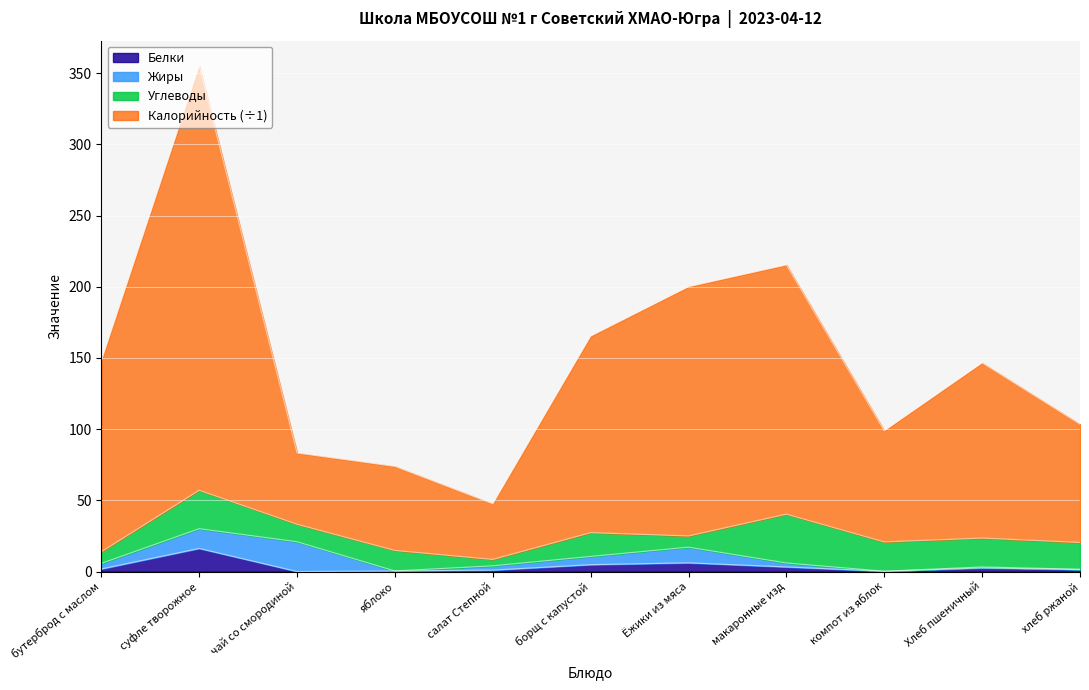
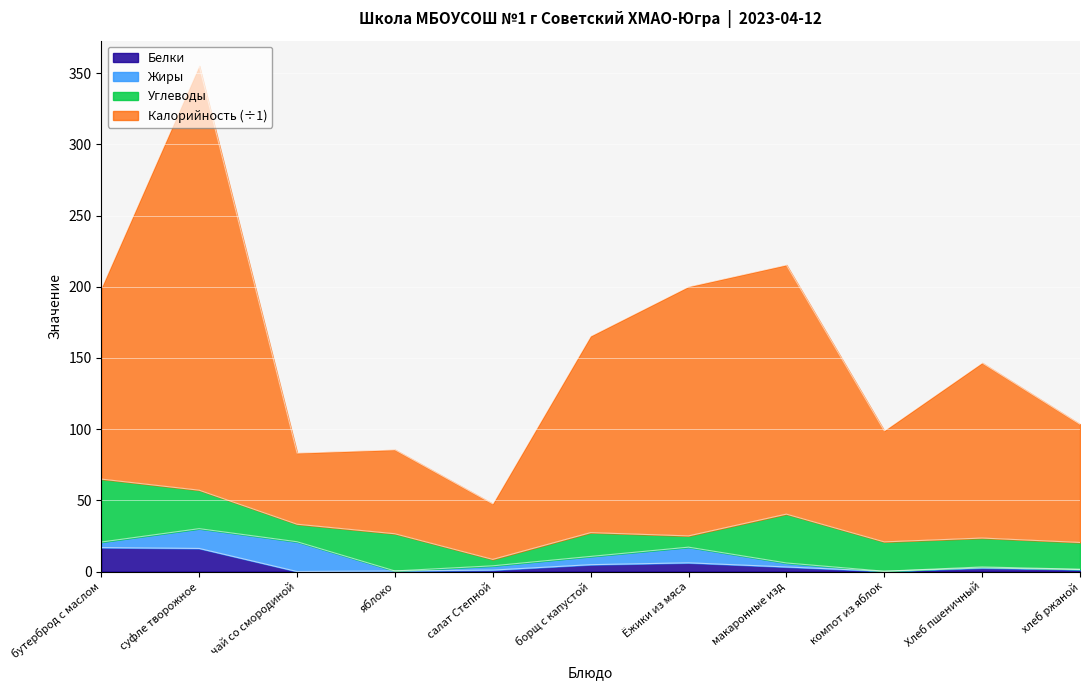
  {
    "Белки": {
-     "бутерброд с маслом": 2,
+     "бутерброд с маслом": 17,
      "суфле творожное": 16,
      "чай со смородиной": 0,
      "салат Степной": 1,
      "борщ с капустой": 5,
      "Ёжики из мяса": 6,
      "макаронные изд": 3
    },
    "Жиры": {
      "бутерброд с маслом": 4,
      "суфле творожное": 14,
      "чай со смородиной": 21,
      "салат Степной": 3,
      "борщ с капустой": 6,
      "Ёжики из мяса": 11,
      "макаронные изд": 3
    },
    "Углеводы": {
-     "бутерброд с маслом": 8,
+     "бутерброд с маслом": 44,
      "суфле творожное": 27,
      "чай со смородиной": 12,
-     "яблоко": 14,
+     "яблоко": 26,
      "салат Степной": 5,
      "борщ с капустой": 17,
      "Ёжики из мяса": 8,
      "макаронные изд": 34,
      "компот из яблок": 21,
      "Хлеб пшеничный": 20,
      "хлеб ржаной": 19
    },
    "Калорийность (÷1)": {
      "бутерброд с маслом": 134,
      "чай со смородиной": 50,
      "яблоко": 59,
      "салат Степной": 39,
      "борщ с капустой": 138,
      "Ёжики из мяса": 175,
      "макаронные изд": 175,
      "компот из яблок": 78,
      "Хлеб пшеничный": 123,
      "хлеб ржаной": 83
    }
  }
